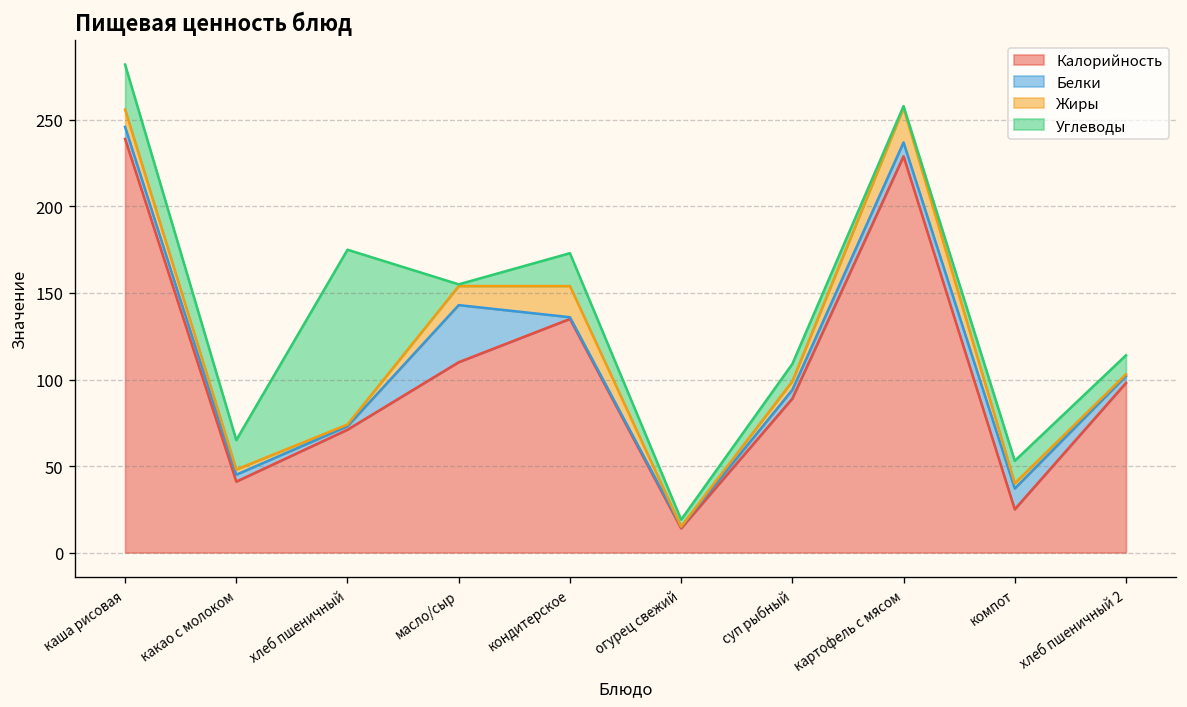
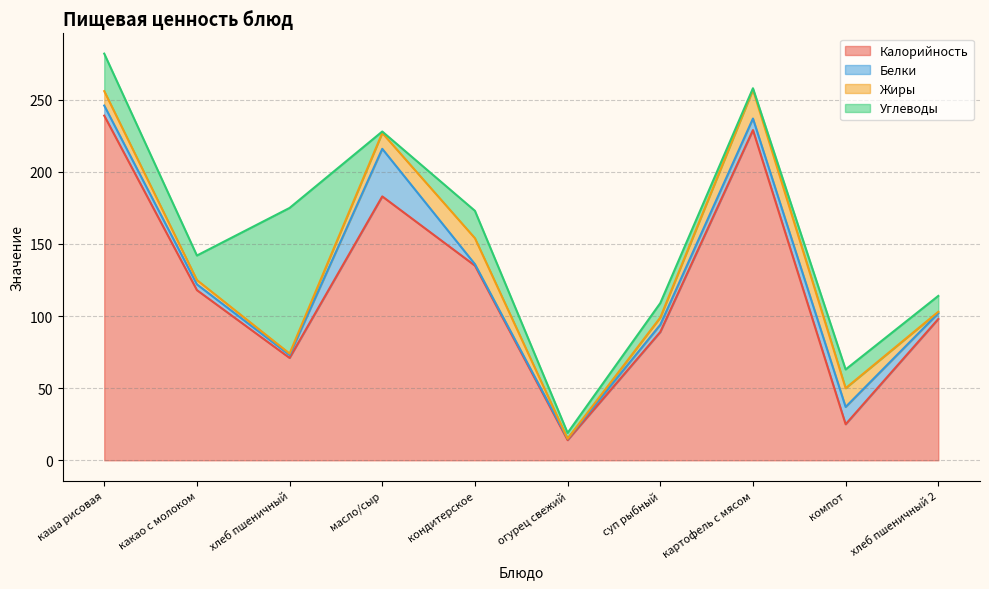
  {
    "Калорийность": {
      "каша рисовая": 239,
-     "какао с молоком": 41,
+     "какао с молоком": 118,
      "хлеб пшеничный": 71,
-     "масло/сыр": 110,
+     "масло/сыр": 183,
      "суп рыбный": 89,
      "картофель с мясом": 229,
      "компот": 25,
      "хлеб пшеничный 2": 98
    },
    "Белки": {
      "каша рисовая": 7,
      "какао с молоком": 4,
      "масло/сыр": 33,
      "суп рыбный": 5,
      "картофель с мясом": 8,
      "компот": 12
    },
    "Жиры": {
      "каша рисовая": 10,
      "какао с молоком": 3,
      "кондитерское": 18,
      "суп рыбный": 5,
-     "компот": 3
+     "компот": 13
    },
    "Углеводы": {
      "каша рисовая": 26,
      "какао с молоком": 17,
      "хлеб пшеничный": 101,
      "кондитерское": 19,
      "огурец свежий": 4,
      "суп рыбный": 10,
      "компот": 13,
      "хлеб пшеничный 2": 11
    }
  }
